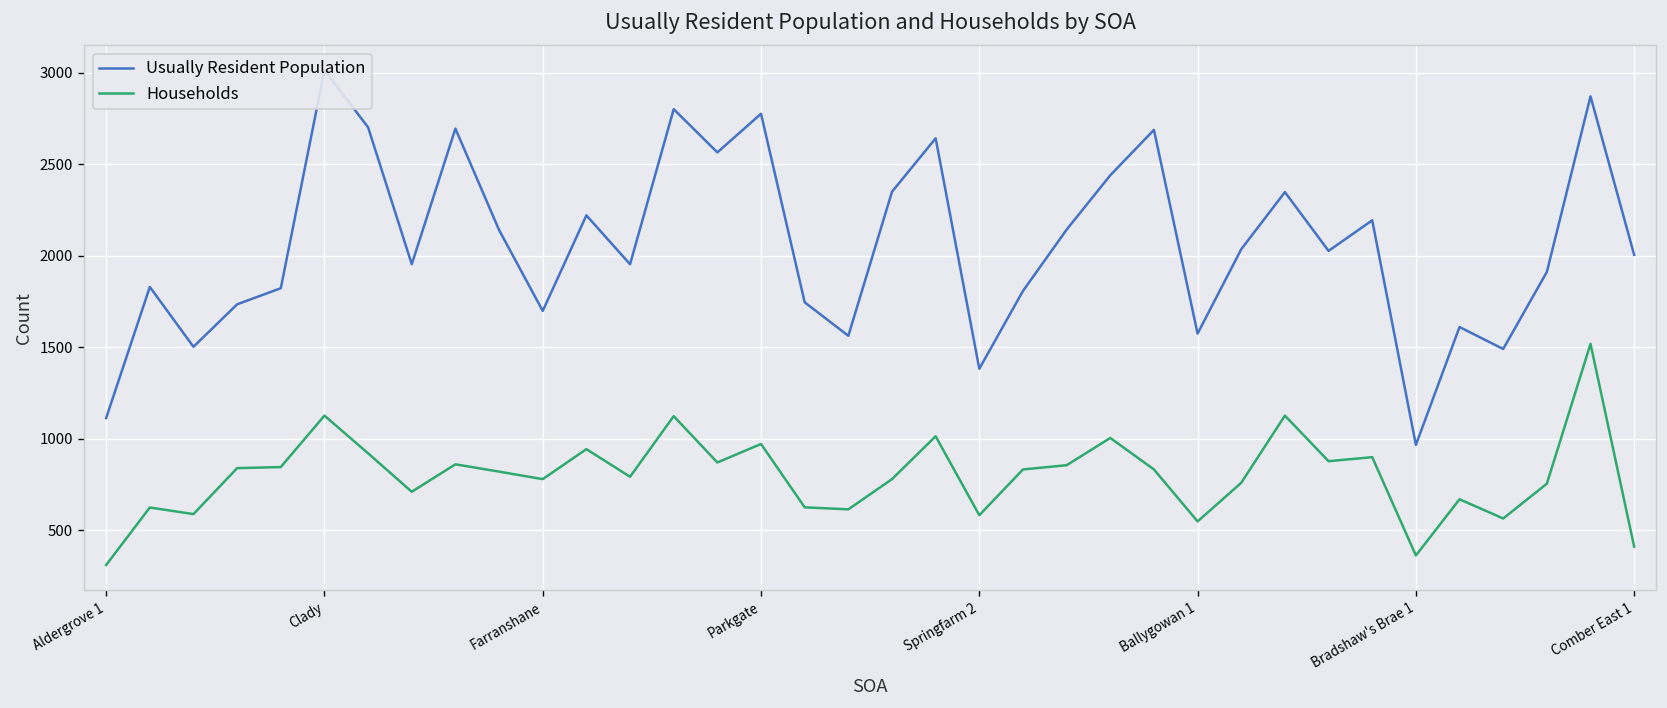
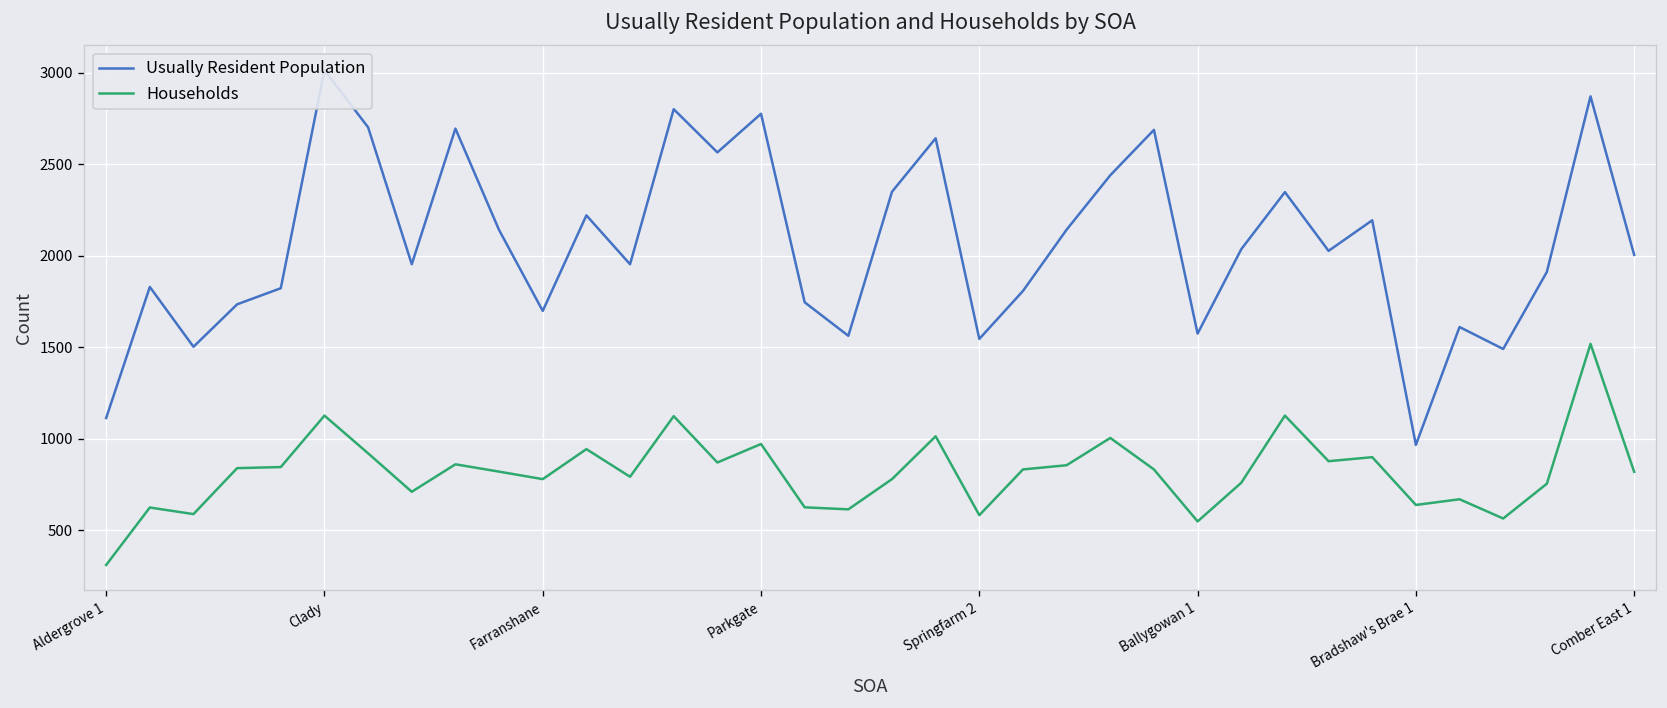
  {
    "Usually Resident Population": {
      "Aldergrove 1": 1110,
      "Farranshane": 1700,
      "Parkgate": 2780,
-     "Springfarm 2": 1380,
+     "Springfarm 2": 1550,
      "Ballygowan 1": 1570,
      "Bradshaw's Brae 1": 970,
      "Comber East 1": 2000
    },
    "Households": {
      "Aldergrove 1": 310,
      "Clady": 1130,
      "Farranshane": 780,
      "Parkgate": 970,
      "Springfarm 2": 580,
      "Ballygowan 1": 550,
-     "Bradshaw's Brae 1": 360,
-     "Comber East 1": 410
+     "Bradshaw's Brae 1": 640,
+     "Comber East 1": 820
    }
  }
